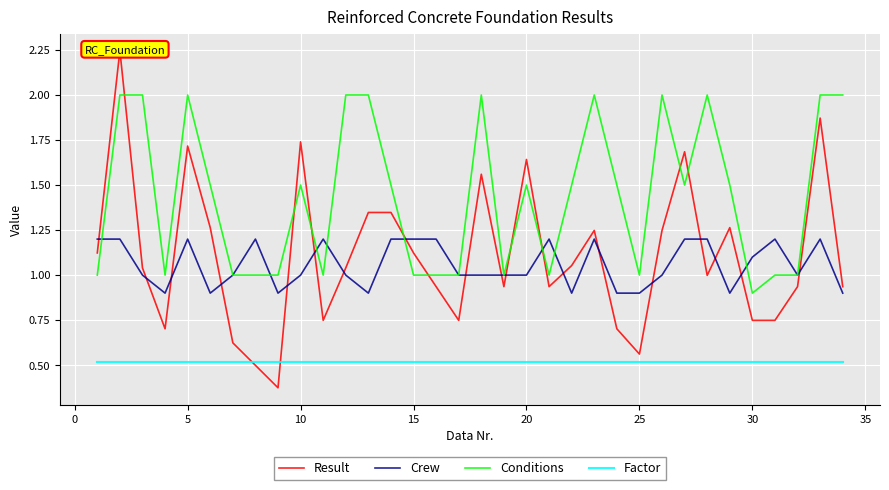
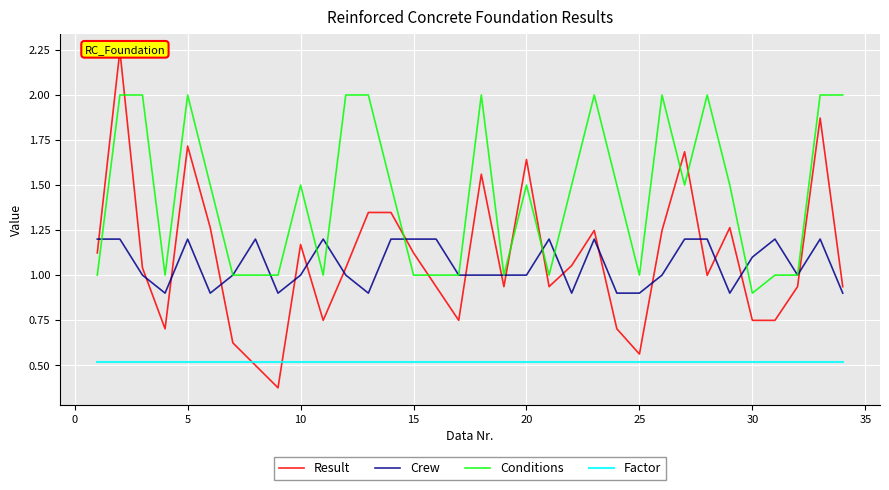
  {
    "Result": {
      "5": 1.72,
-     "10": 1.74,
+     "10": 1.17,
      "15": 1.12,
      "20": 1.64,
      "25": 0.56,
      "30": 0.75
    },
    "Crew": {
      "5": 1.20,
      "10": 1.00,
      "15": 1.20,
      "20": 1.00,
      "25": 0.90,
      "30": 1.10
    },
    "Conditions": {
      "5": 2.00,
      "10": 1.50,
      "15": 1.00,
      "20": 1.50,
      "25": 1.00,
      "30": 0.90
    },
    "Factor": {
      "5": 0.52,
      "10": 0.52,
      "15": 0.52,
      "20": 0.52,
      "25": 0.52,
      "30": 0.52
    }
  }
